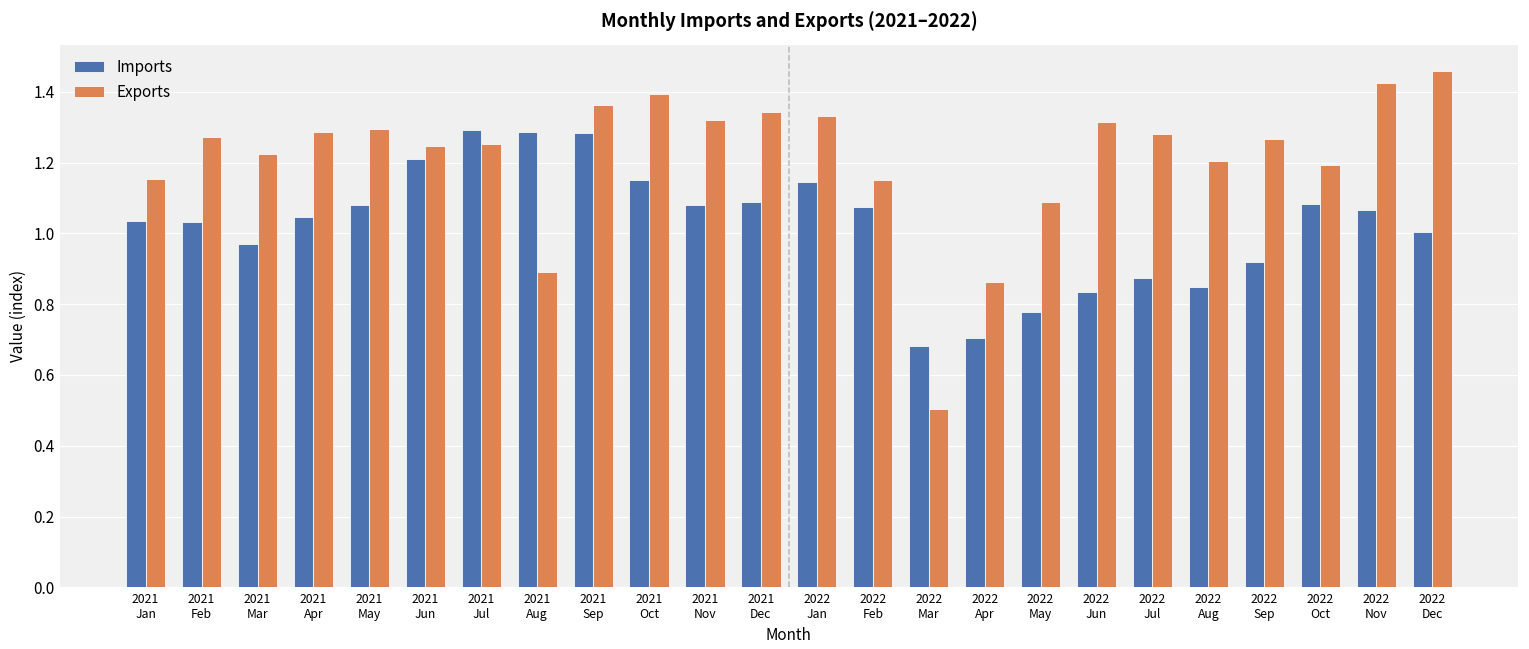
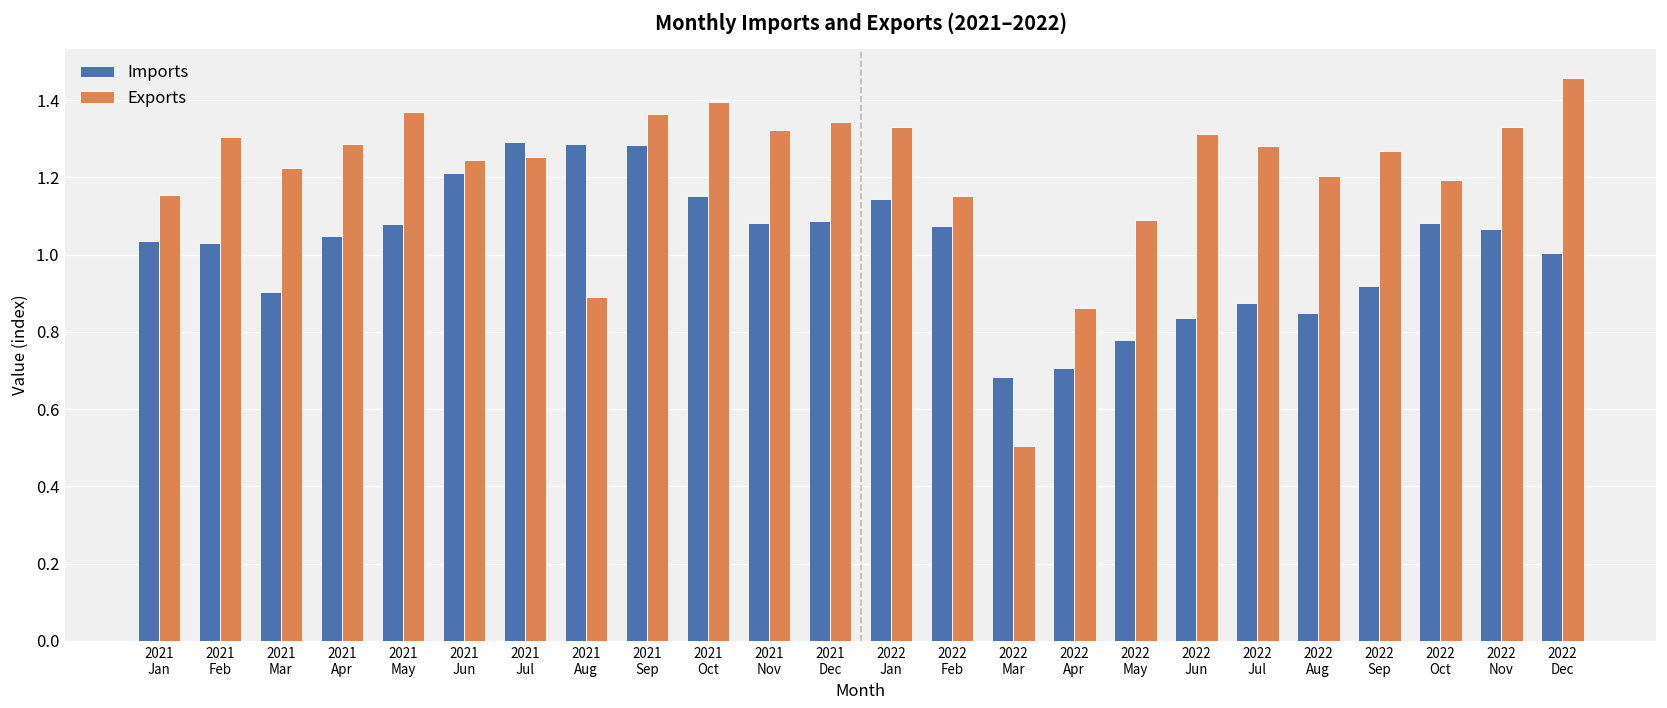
  {
    "Imports": {
      "2021 Jan": 1.04,
      "2021 Feb": 1.03,
-     "2021 Mar": 0.97,
+     "2021 Mar": 0.90,
      "2021 Apr": 1.05,
      "2021 May": 1.08,
      "2021 Jun": 1.21,
      "2021 Jul": 1.29,
      "2021 Aug": 1.29,
      "2021 Sep": 1.28,
      "2021 Oct": 1.15,
      "2021 Nov": 1.08,
      "2021 Dec": 1.09,
      "2022 Jan": 1.14,
      "2022 Feb": 1.07,
      "2022 Mar": 0.68,
      "2022 Apr": 0.71,
      "2022 May": 0.78,
      "2022 Jun": 0.83,
      "2022 Jul": 0.87,
      "2022 Aug": 0.85,
      "2022 Sep": 0.92,
      "2022 Oct": 1.08,
      "2022 Nov": 1.07,
      "2022 Dec": 1.00
    },
    "Exports": {
      "2021 Jan": 1.15,
-     "2021 Feb": 1.27,
+     "2021 Feb": 1.30,
      "2021 Mar": 1.22,
      "2021 Apr": 1.29,
-     "2021 May": 1.29,
+     "2021 May": 1.37,
      "2021 Jun": 1.25,
      "2021 Jul": 1.25,
      "2021 Aug": 0.89,
      "2021 Sep": 1.36,
      "2021 Oct": 1.39,
      "2021 Nov": 1.32,
      "2021 Dec": 1.34,
      "2022 Jan": 1.33,
      "2022 Feb": 1.15,
      "2022 Mar": 0.50,
      "2022 Apr": 0.86,
      "2022 May": 1.09,
      "2022 Jun": 1.31,
      "2022 Jul": 1.28,
      "2022 Aug": 1.20,
      "2022 Sep": 1.27,
      "2022 Oct": 1.19,
-     "2022 Nov": 1.43,
+     "2022 Nov": 1.33,
      "2022 Dec": 1.46
    }
  }
